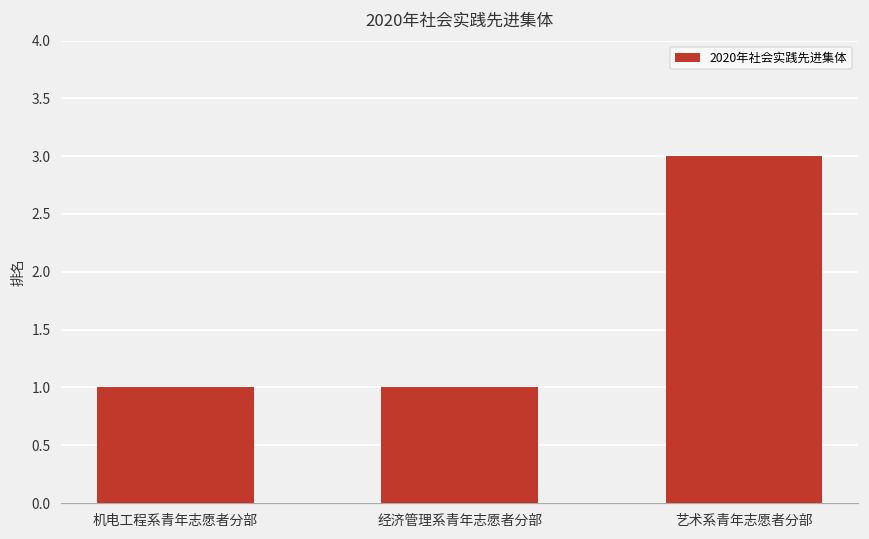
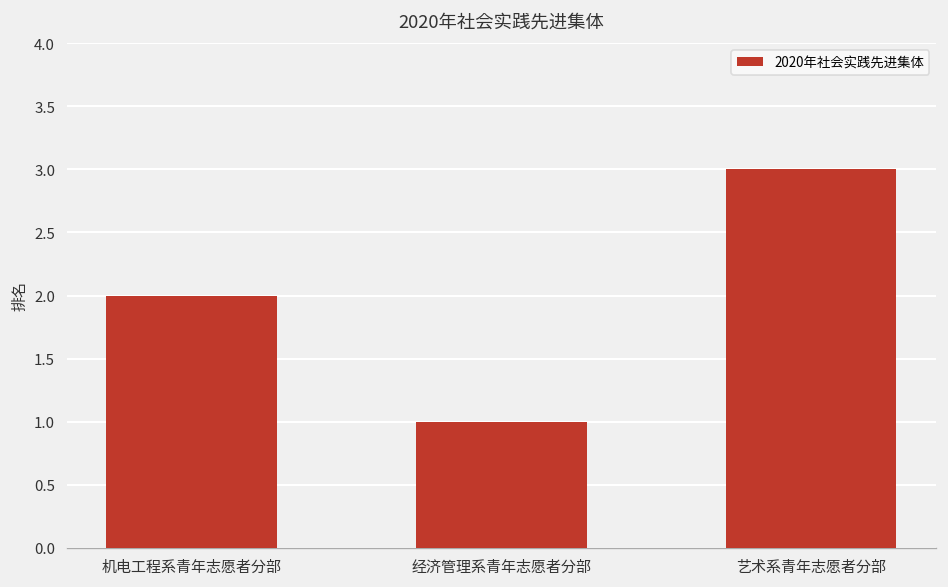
  {
-   "机电工程系青年志愿者分部": 1,
+   "机电工程系青年志愿者分部": 2,
    "经济管理系青年志愿者分部": 1,
    "艺术系青年志愿者分部": 3
  }
